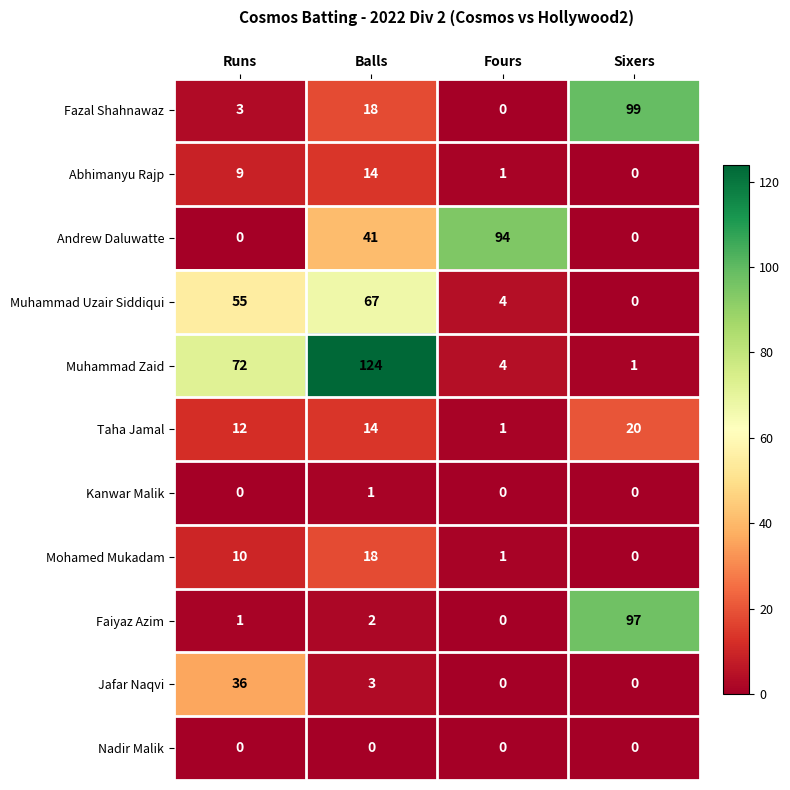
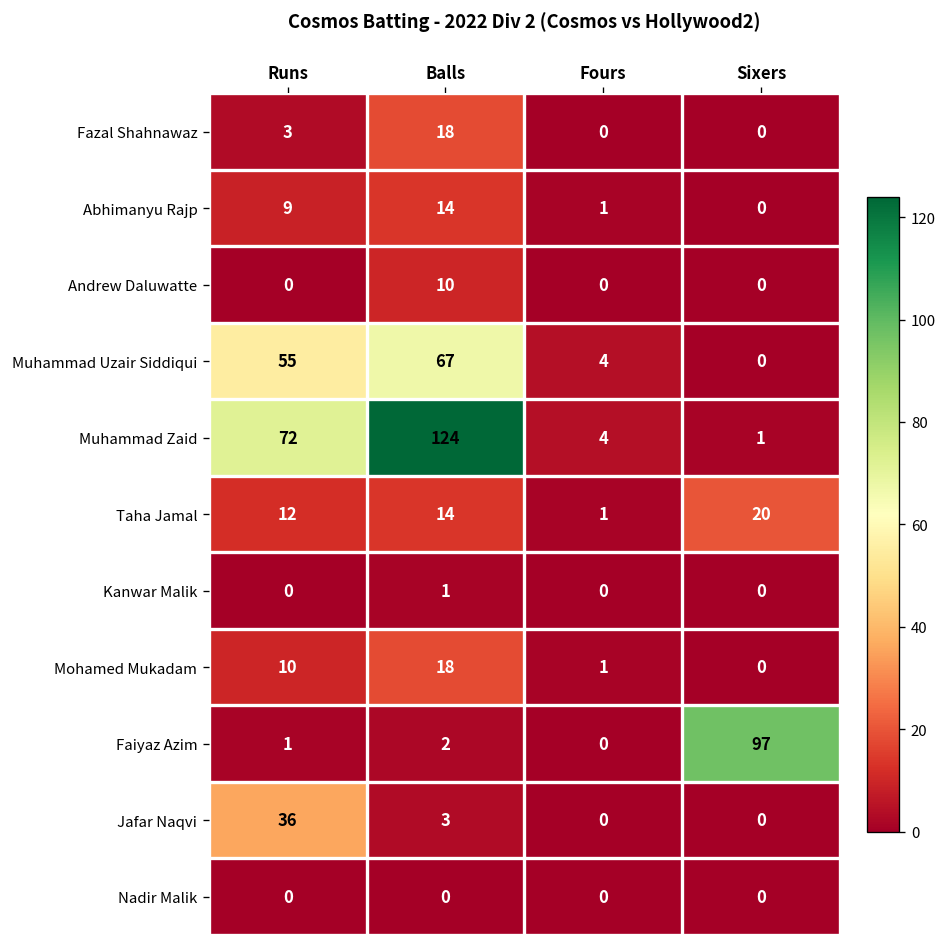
  {
    "Fazal Shahnawaz": {
      "Runs": 3,
      "Balls": 18,
      "Fours": 0,
-     "Sixers": 99
+     "Sixers": 0
    },
    "Abhimanyu Rajp": {
      "Runs": 9,
      "Balls": 14,
      "Fours": 1,
      "Sixers": 0
    },
    "Andrew Daluwatte": {
      "Runs": 0,
-     "Balls": 41,
-     "Fours": 94,
+     "Balls": 10,
+     "Fours": 0,
      "Sixers": 0
    },
    "Muhammad Uzair Siddiqui": {
      "Runs": 55,
      "Balls": 67,
      "Fours": 4,
      "Sixers": 0
    },
    "Muhammad Zaid": {
      "Runs": 72,
      "Balls": 124,
      "Fours": 4,
      "Sixers": 1
    },
    "Taha Jamal": {
      "Runs": 12,
      "Balls": 14,
      "Fours": 1,
      "Sixers": 20
    },
    "Kanwar Malik": {
      "Runs": 0,
      "Balls": 1,
      "Fours": 0,
      "Sixers": 0
    },
    "Mohamed Mukadam": {
      "Runs": 10,
      "Balls": 18,
      "Fours": 1,
      "Sixers": 0
    },
    "Faiyaz Azim": {
      "Runs": 1,
      "Balls": 2,
      "Fours": 0,
      "Sixers": 97
    },
    "Jafar Naqvi": {
      "Runs": 36,
      "Balls": 3,
      "Fours": 0,
      "Sixers": 0
    },
    "Nadir Malik": {
      "Runs": 0,
      "Balls": 0,
      "Fours": 0,
      "Sixers": 0
    }
  }
